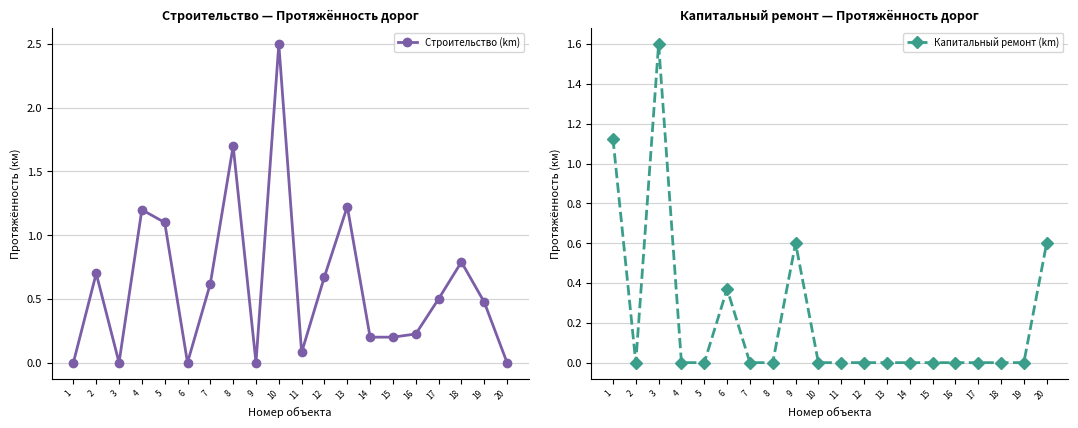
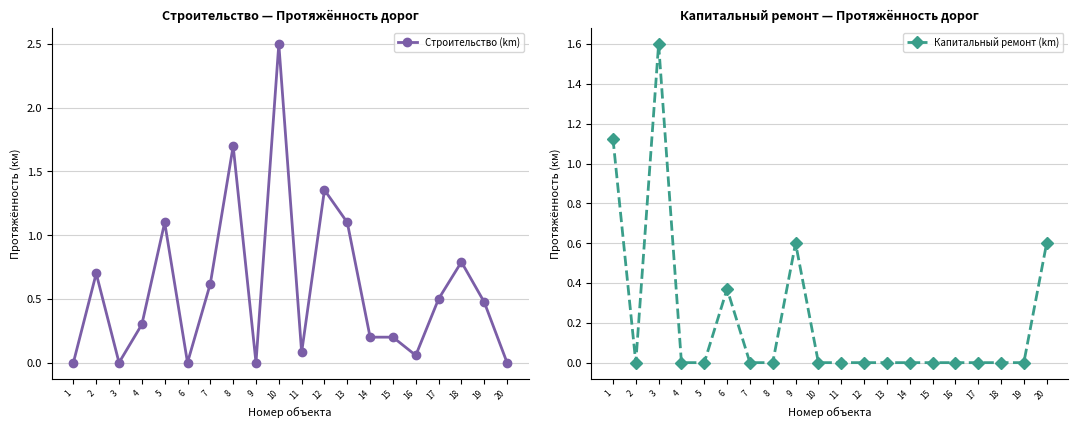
  {
    "Строительство — Протяжённость дорог": {
      "1": 0.00,
      "2": 0.70,
      "3": 0.00,
-     "4": 1.2,
+     "4": 0.3,
      "5": 1.10,
      "6": 0.00,
      "7": 0.62,
      "8": 1.70,
      "9": 0.00,
      "10": 2.50,
      "11": 0.08,
-     "12": 0.68,
-     "13": 1.23,
+     "12": 1.36,
+     "13": 1.10,
      "14": 0.20,
      "15": 0.20,
-     "16": 0.23,
+     "16": 0.06,
      "17": 0.50,
      "18": 0.79,
      "19": 0.48,
      "20": 0.00
    },
    "Капитальный ремонт — Протяжённость дорог": {
      "1": 1.13,
      "2": 0.00,
      "3": 1.60,
      "4": 0.00,
      "5": 0.00,
      "6": 0.37,
      "7": 0.00,
      "8": 0.00,
      "9": 0.60,
      "10": 0.00,
      "11": 0.00,
      "12": 0.00,
      "13": 0.00,
      "14": 0.00,
      "15": 0.00,
      "16": 0.00,
      "17": 0.00,
      "18": 0.00,
      "19": 0.00,
      "20": 0.60
    }
  }
